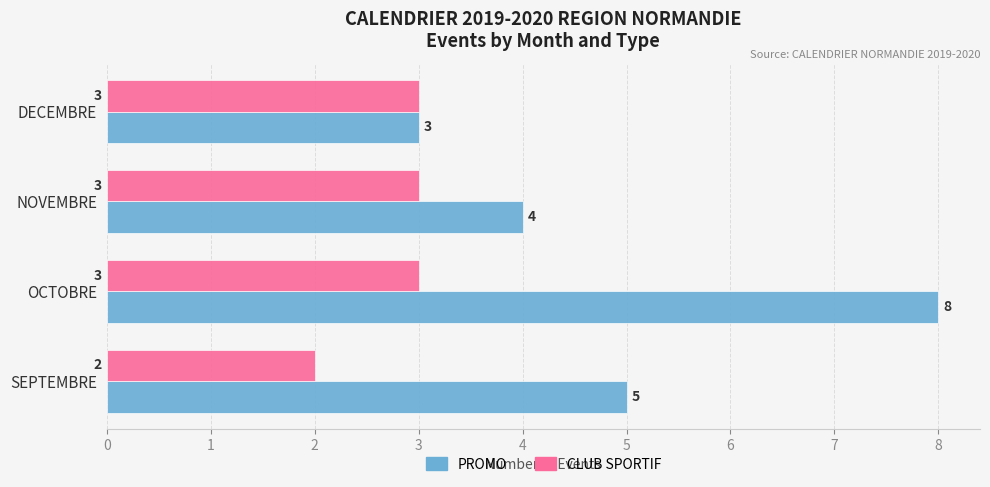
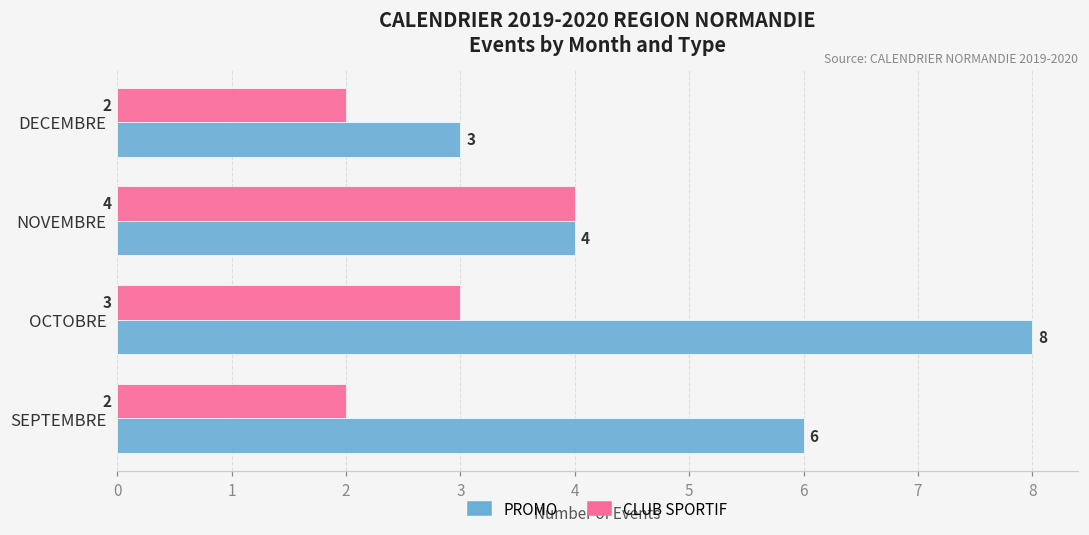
  {
    "PROMO": {
      "DECEMBRE": 3,
      "NOVEMBRE": 4,
      "OCTOBRE": 8,
-     "SEPTEMBRE": 5
+     "SEPTEMBRE": 6
    },
    "CLUB SPORTIF": {
-     "DECEMBRE": 3,
-     "NOVEMBRE": 3
+     "DECEMBRE": 2,
+     "NOVEMBRE": 4
    }
  }
